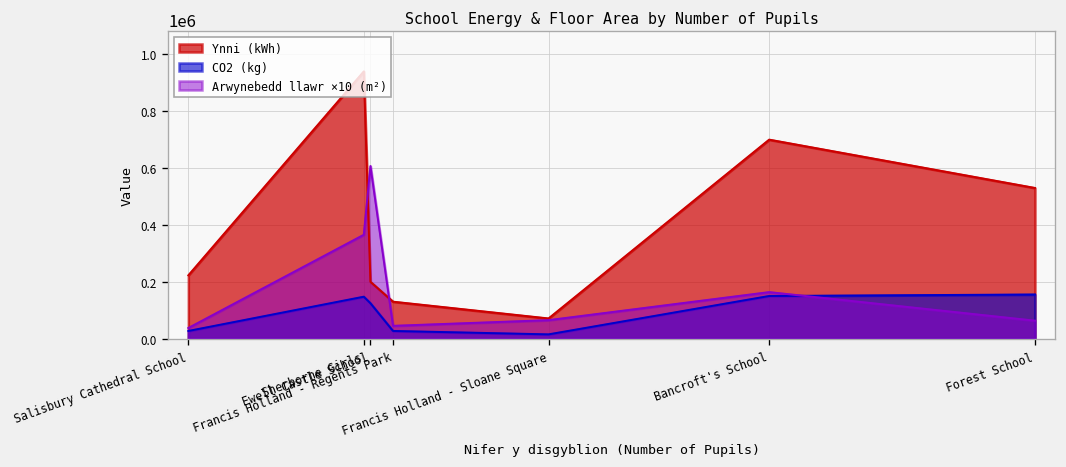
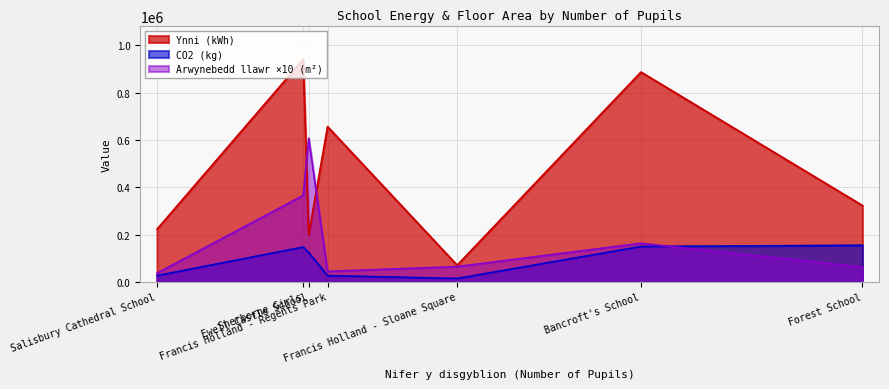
  {
    "Ynni (kWh)": {
      "Salisbury Cathedral School": 220000,
      "Ewell Castle School": 200000,
-     "Francis Holland - Regents Park": 130000,
-     "Bancroft's School": 700000,
-     "Forest School": 530000
+     "Francis Holland - Regents Park": 660000,
+     "Bancroft's School": 890000,
+     "Forest School": 320000
    },
    "CO2 (kg)": {
      "Sherborne Girls": 150000,
      "Ewell Castle School": 120000,
      "Francis Holland - Regents Park": 30000,
      "Francis Holland - Sloane Square": 20000,
      "Bancroft's School": 150000,
      "Forest School": 160000
    },
    "Arwynebedd llawr ×10 (m²)": {
      "Sherborne Girls": 370000,
      "Ewell Castle School": 610000,
      "Francis Holland - Regents Park": 50000,
      "Bancroft's School": 160000,
      "Forest School": 60000
    }
  }
